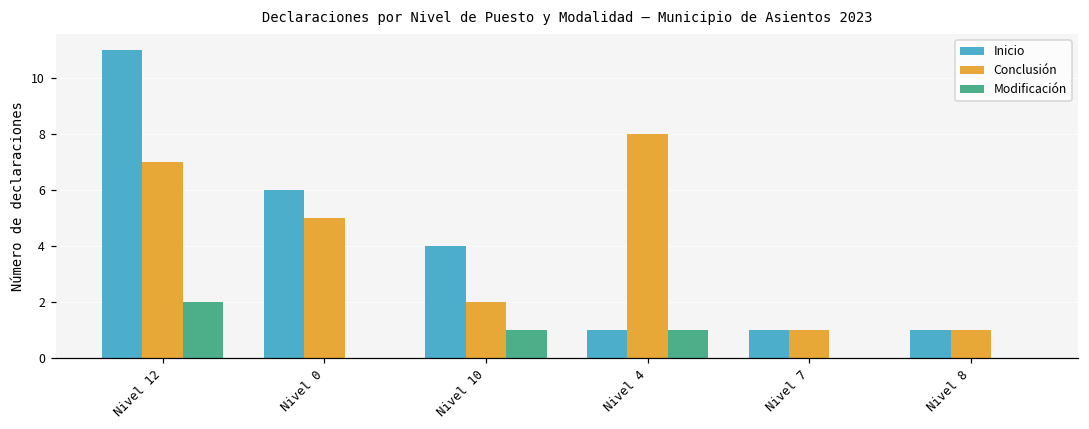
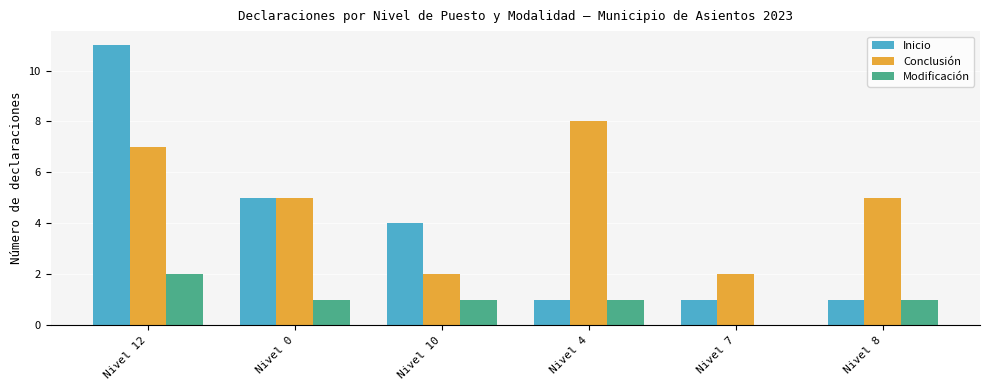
  {
    "Inicio": {
      "Nivel 12": 11,
-     "Nivel 0": 6,
+     "Nivel 0": 5,
      "Nivel 10": 4,
      "Nivel 4": 1,
      "Nivel 7": 1,
      "Nivel 8": 1
    },
    "Conclusión": {
      "Nivel 12": 7,
      "Nivel 0": 5,
      "Nivel 10": 2,
      "Nivel 4": 8,
-     "Nivel 7": 1,
-     "Nivel 8": 1
+     "Nivel 7": 2,
+     "Nivel 8": 5
    },
    "Modificación": {
      "Nivel 12": 2,
-     "Nivel 0": 0,
+     "Nivel 0": 1,
      "Nivel 10": 1,
      "Nivel 4": 1,
      "Nivel 7": 0,
-     "Nivel 8": 0
+     "Nivel 8": 1
    }
  }
